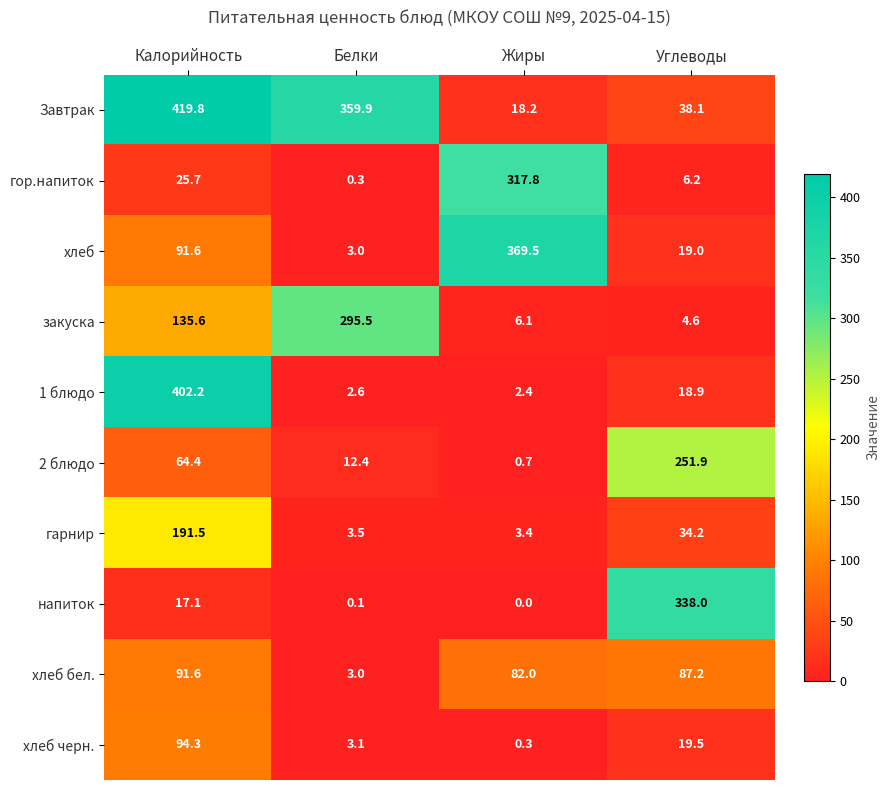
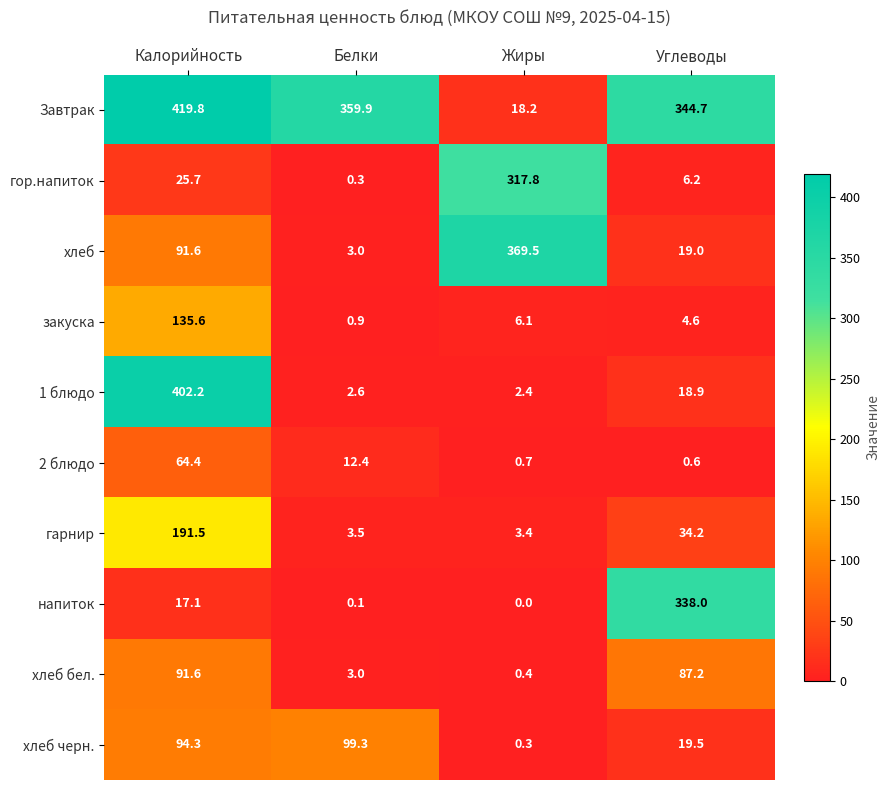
  {
    "Завтрак": {
      "Калорийность": 419.8,
      "Белки": 359.9,
      "Жиры": 18.2,
-     "Углеводы": 38.1
+     "Углеводы": 344.7
    },
    "гор.напиток": {
      "Калорийность": 25.7,
      "Белки": 0.3,
      "Жиры": 317.8,
      "Углеводы": 6.2
    },
    "хлеб": {
      "Калорийность": 91.6,
      "Белки": 3.0,
      "Жиры": 369.5,
      "Углеводы": 19.0
    },
    "закуска": {
      "Калорийность": 135.6,
-     "Белки": 295.5,
+     "Белки": 0.9,
      "Жиры": 6.1,
      "Углеводы": 4.6
    },
    "1 блюдо": {
      "Калорийность": 402.2,
      "Белки": 2.6,
      "Жиры": 2.4,
      "Углеводы": 18.9
    },
    "2 блюдо": {
      "Калорийность": 64.4,
      "Белки": 12.4,
      "Жиры": 0.7,
-     "Углеводы": 251.9
+     "Углеводы": 0.6
    },
    "гарнир": {
      "Калорийность": 191.5,
      "Белки": 3.5,
      "Жиры": 3.4,
      "Углеводы": 34.2
    },
    "напиток": {
      "Калорийность": 17.1,
      "Белки": 0.1,
      "Жиры": 0.0,
      "Углеводы": 338.0
    },
    "хлеб бел.": {
      "Калорийность": 91.6,
      "Белки": 3.0,
-     "Жиры": 82.0,
+     "Жиры": 0.4,
      "Углеводы": 87.2
    },
    "хлеб черн.": {
      "Калорийность": 94.3,
-     "Белки": 3.1,
+     "Белки": 99.3,
      "Жиры": 0.3,
      "Углеводы": 19.5
    }
  }
